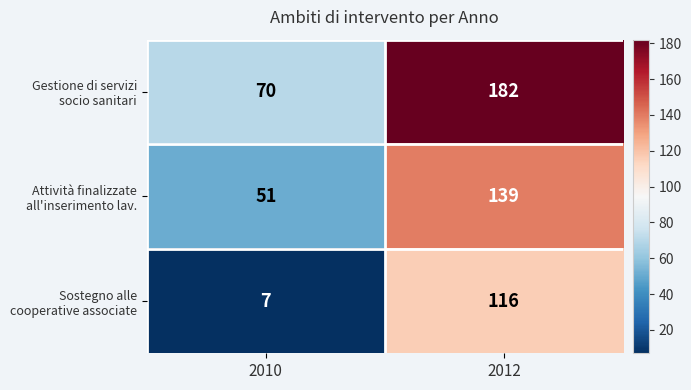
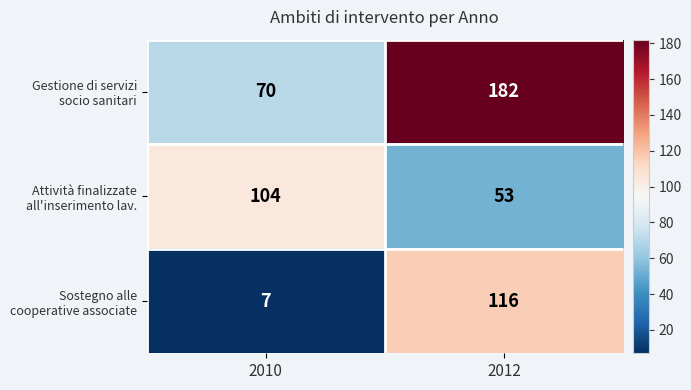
  {
    "Gestione di servizi socio sanitari": {
      "2010": 70,
      "2012": 182
    },
    "Attività finalizzate all'inserimento lav.": {
-     "2010": 51,
-     "2012": 139
+     "2010": 104,
+     "2012": 53
    },
    "Sostegno alle cooperative associate": {
      "2010": 7,
      "2012": 116
    }
  }
